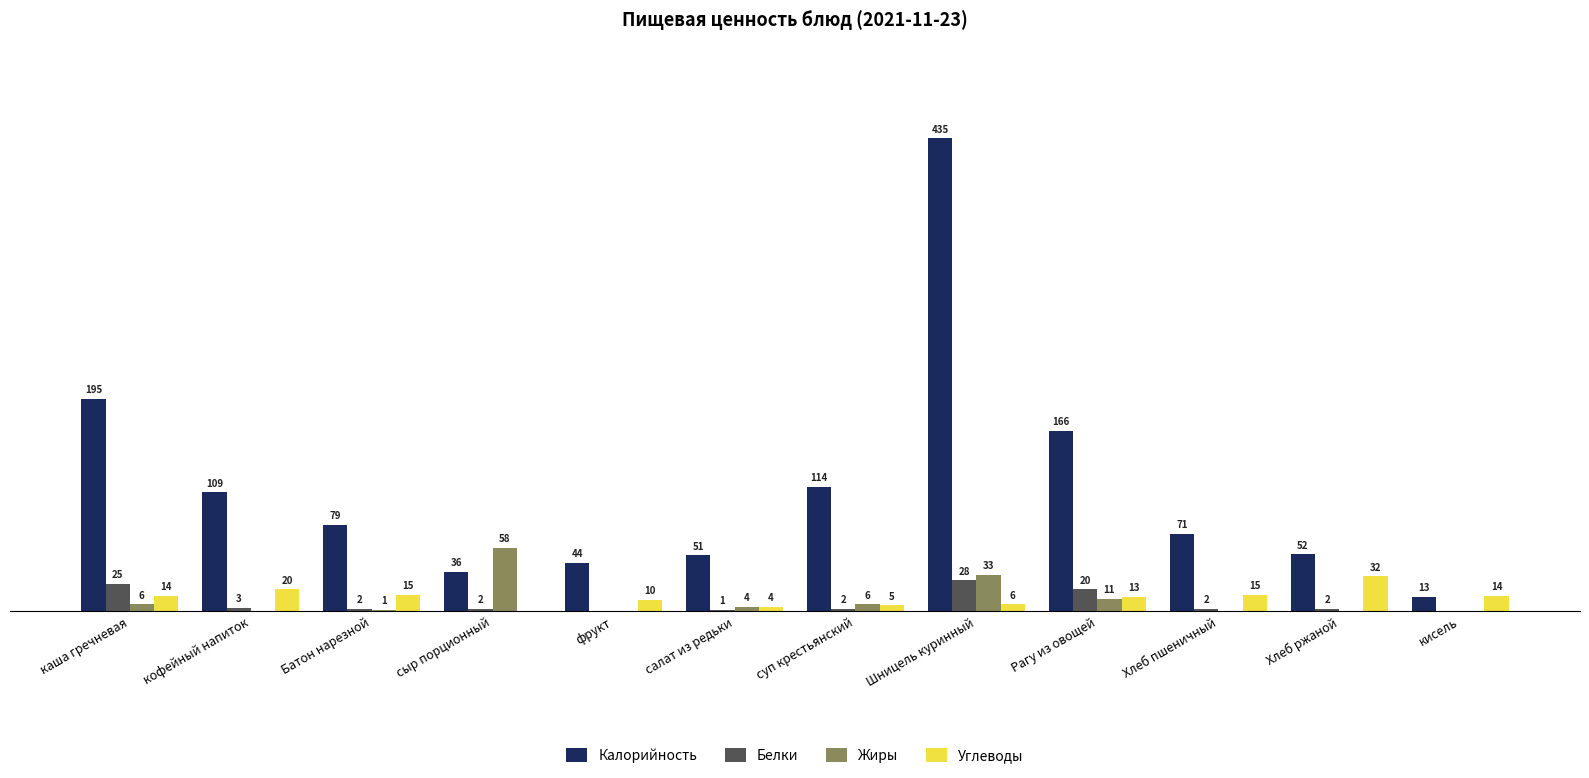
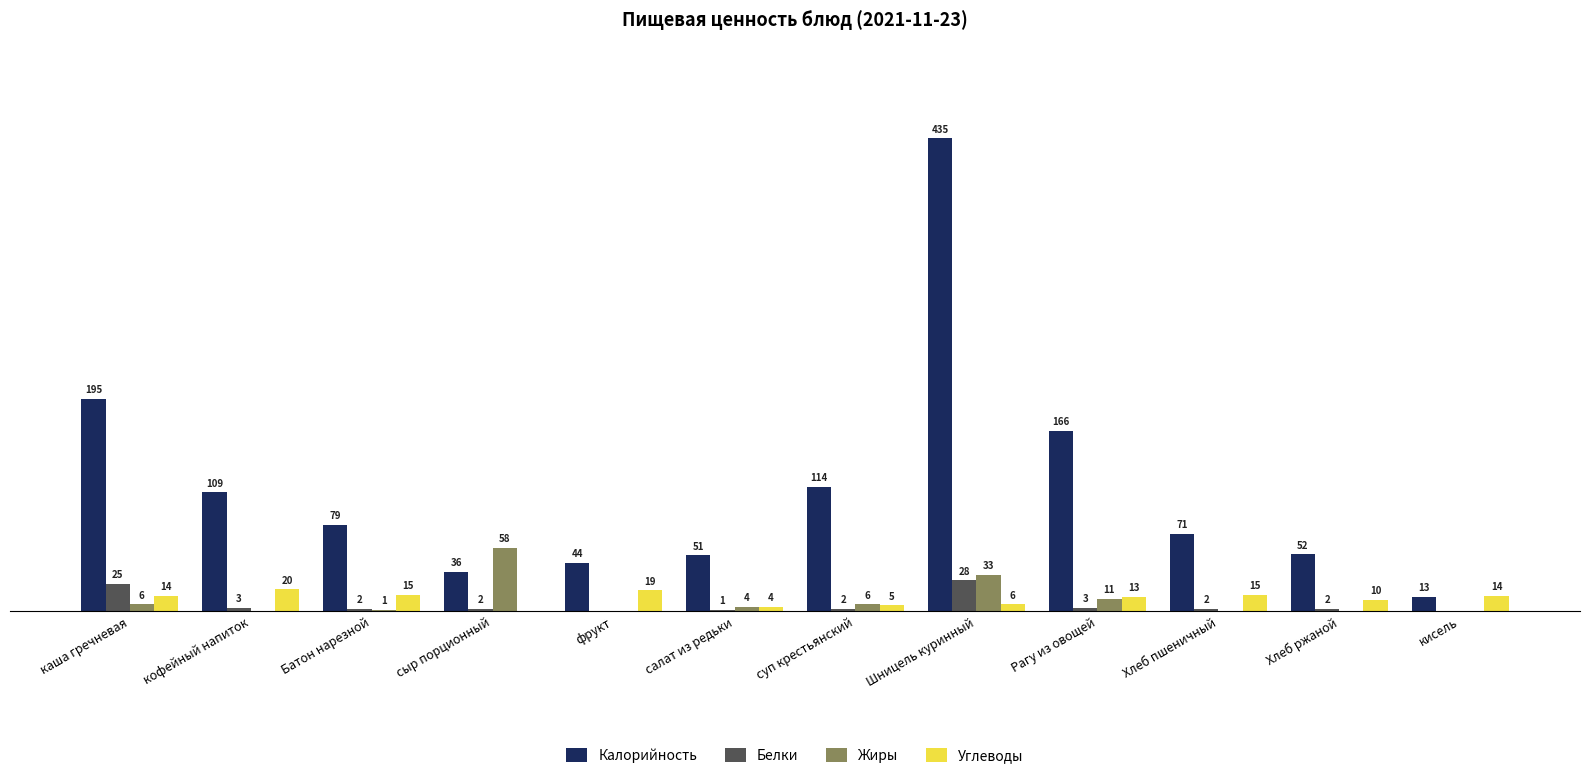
  {
    "Калорийность": {
      "каша гречневая": 195,
      "кофейный напиток": 109,
      "Батон нарезной": 79,
      "сыр порционный": 36,
      "фрукт": 44,
      "салат из редьки": 51,
      "суп крестьянский": 114,
      "Шницель куринный": 435,
      "Рагу из овощей": 166,
      "Хлеб пшеничный": 71,
      "Хлеб ржаной": 52,
      "кисель": 13
    },
    "Белки": {
      "каша гречневая": 25,
      "кофейный напиток": 3,
      "Батон нарезной": 2,
      "сыр порционный": 2,
      "салат из редьки": 1,
      "суп крестьянский": 2,
      "Шницель куринный": 28,
-     "Рагу из овощей": 20,
+     "Рагу из овощей": 3,
      "Хлеб пшеничный": 2,
      "Хлеб ржаной": 2
    },
    "Жиры": {
      "каша гречневая": 6,
      "Батон нарезной": 1,
      "сыр порционный": 58,
      "салат из редьки": 4,
      "суп крестьянский": 6,
      "Шницель куринный": 33,
      "Рагу из овощей": 11
    },
    "Углеводы": {
      "каша гречневая": 14,
      "кофейный напиток": 20,
      "Батон нарезной": 15,
-     "фрукт": 10,
+     "фрукт": 19,
      "салат из редьки": 4,
      "суп крестьянский": 5,
      "Шницель куринный": 6,
      "Рагу из овощей": 13,
      "Хлеб пшеничный": 15,
-     "Хлеб ржаной": 32,
+     "Хлеб ржаной": 10,
      "кисель": 14
    }
  }
